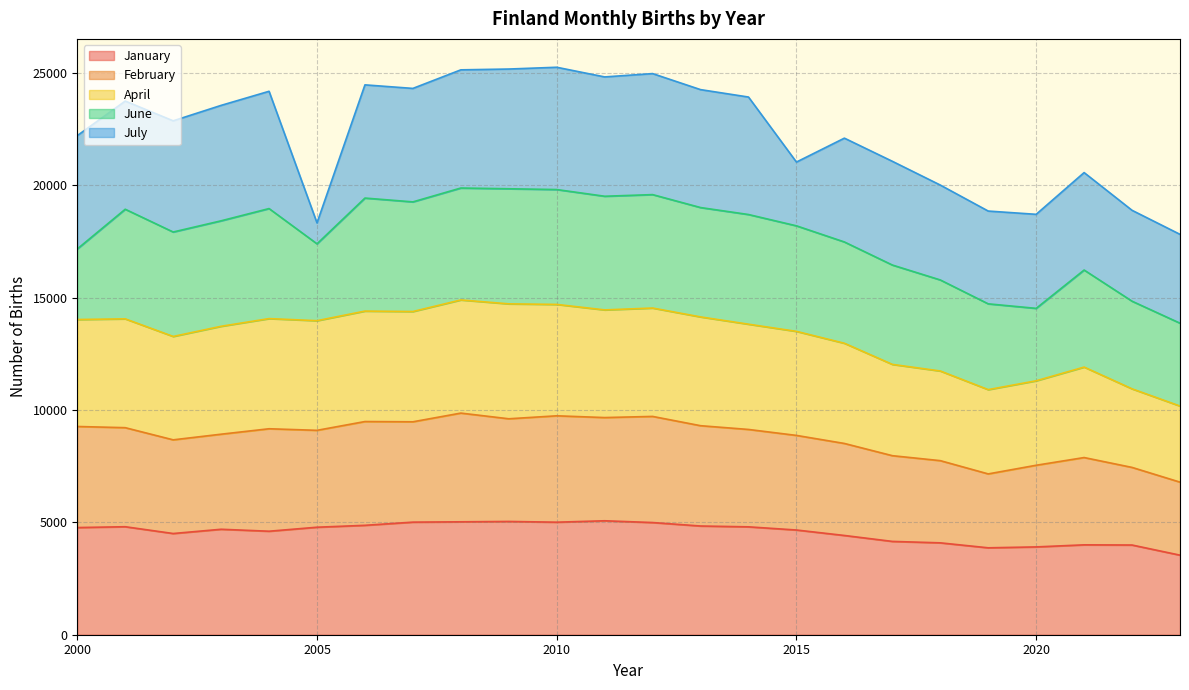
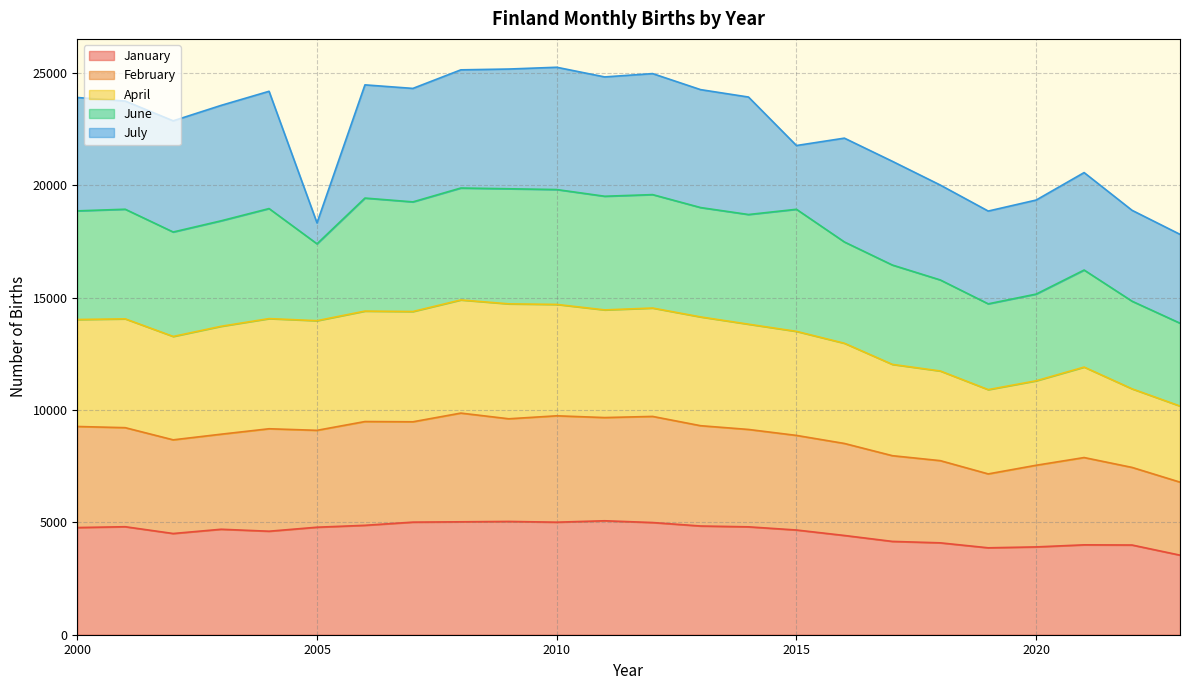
  {
    "June": {
-     "2000": 3100,
+     "2000": 4800,
      "2005": 3400,
      "2010": 5100,
-     "2015": 4700,
-     "2020": 3200
+     "2015": 5400,
+     "2020": 3900
    },
    "July": {
      "2000": 5000,
      "2005": 900,
      "2010": 5400,
      "2015": 2800,
      "2020": 4200
    }
  }
